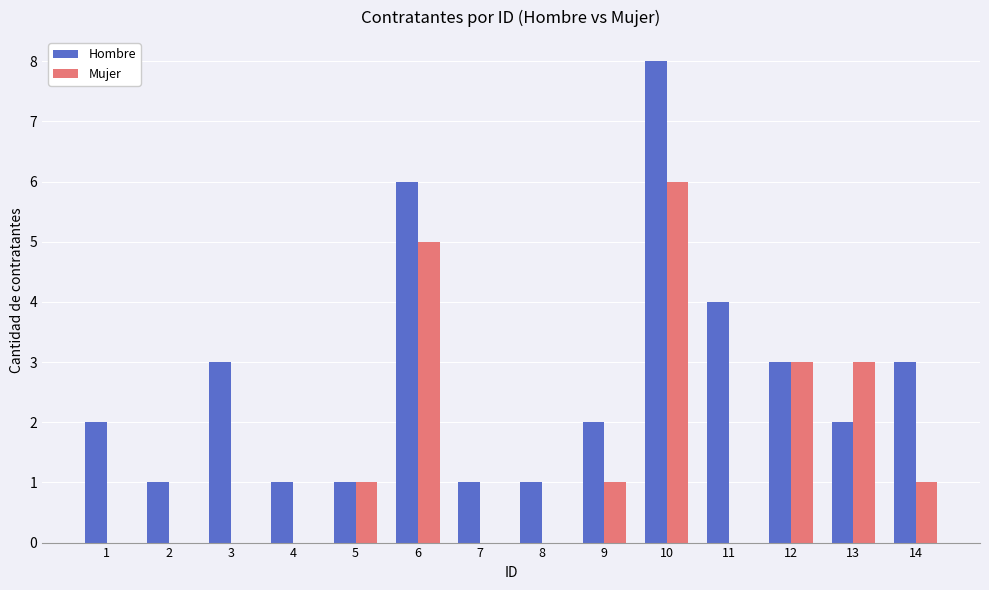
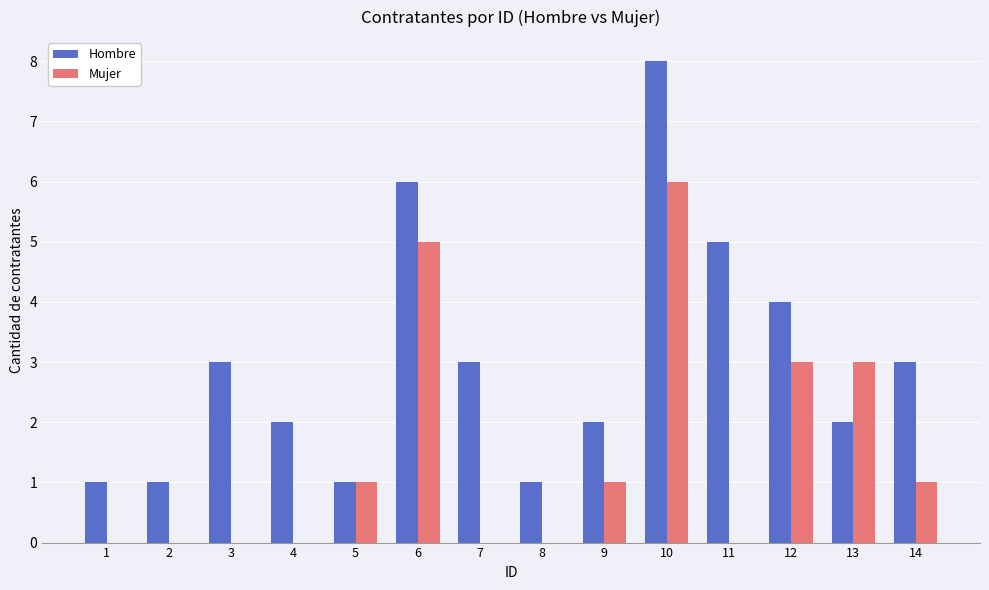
  {
    "Hombre": {
-     "1": 2,
+     "1": 1,
      "2": 1,
      "3": 3,
-     "4": 1,
+     "4": 2,
      "5": 1,
      "6": 6,
-     "7": 1,
+     "7": 3,
      "8": 1,
      "9": 2,
      "10": 8,
-     "11": 4,
-     "12": 3,
+     "11": 5,
+     "12": 4,
      "13": 2,
      "14": 3
    },
    "Mujer": {
      "1": 0,
      "2": 0,
      "3": 0,
      "4": 0,
      "5": 1,
      "6": 5,
      "7": 0,
      "8": 0,
      "9": 1,
      "10": 6,
      "11": 0,
      "12": 3,
      "13": 3,
      "14": 1
    }
  }
